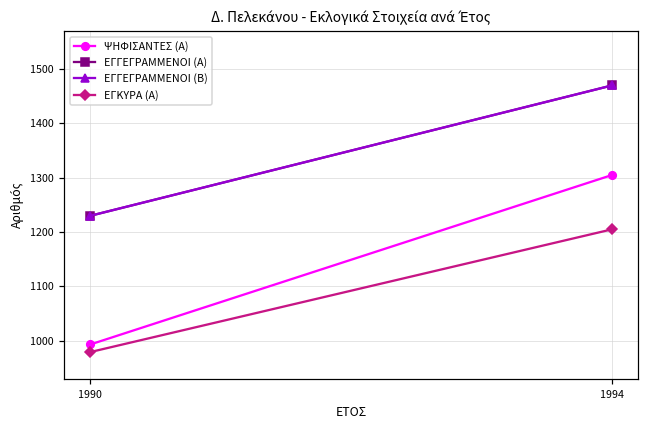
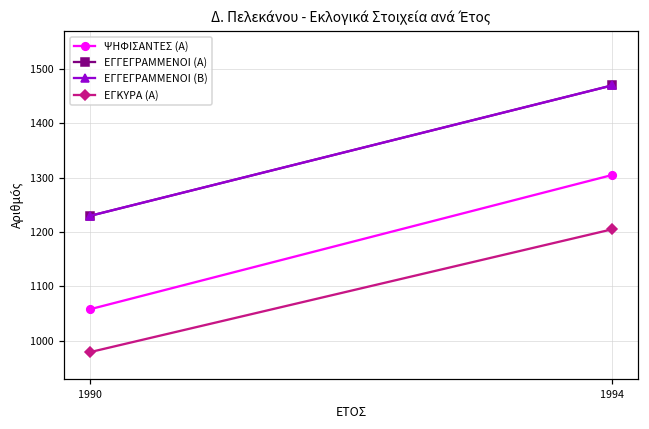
  {
    "ΨΗΦΙΣΑΝΤΕΣ (Α)": {
-     "1990": 990,
+     "1990": 1060,
      "1994": 1310
    },
    "ΕΓΓΕΓΡΑΜΜΕΝΟΙ (Β)": {
      "1990": 1230,
      "1994": 1470
    },
    "ΕΓΚΥΡΑ (Α)": {
      "1990": 980,
      "1994": 1210
    }
  }
